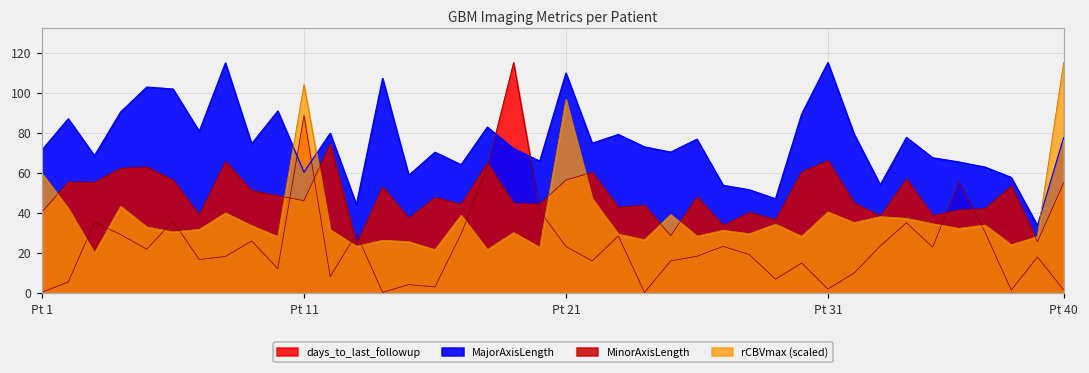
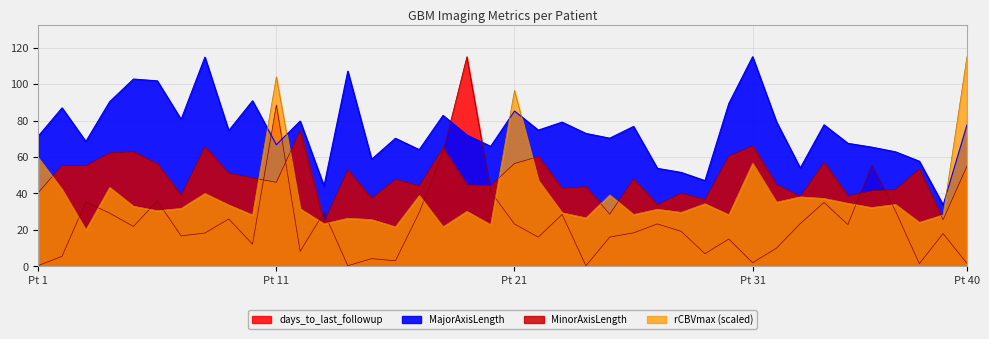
  {
    "MajorAxisLength": {
      "Pt 1": 71,
-     "Pt 11": 60,
-     "Pt 21": 110,
+     "Pt 11": 67,
+     "Pt 21": 85,
      "Pt 31": 115,
      "Pt 40": 78
    },
    "rCBVmax (scaled)": {
      "Pt 1": 60,
      "Pt 11": 104,
      "Pt 21": 97,
-     "Pt 31": 41,
+     "Pt 31": 57,
      "Pt 40": 115
    }
  }
